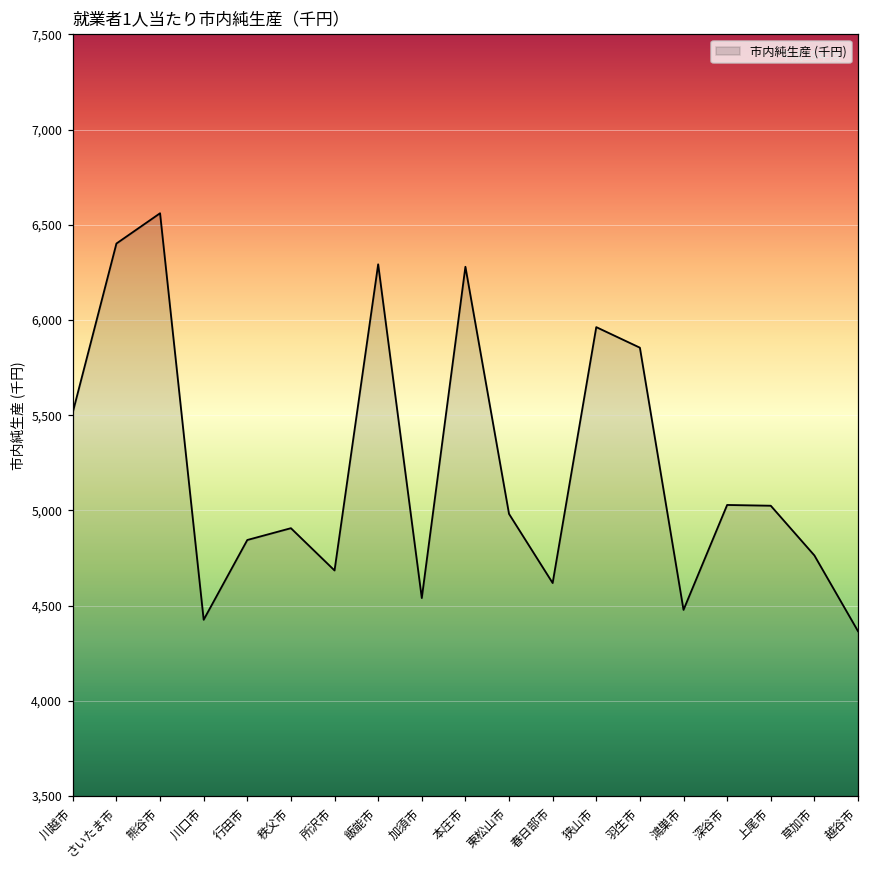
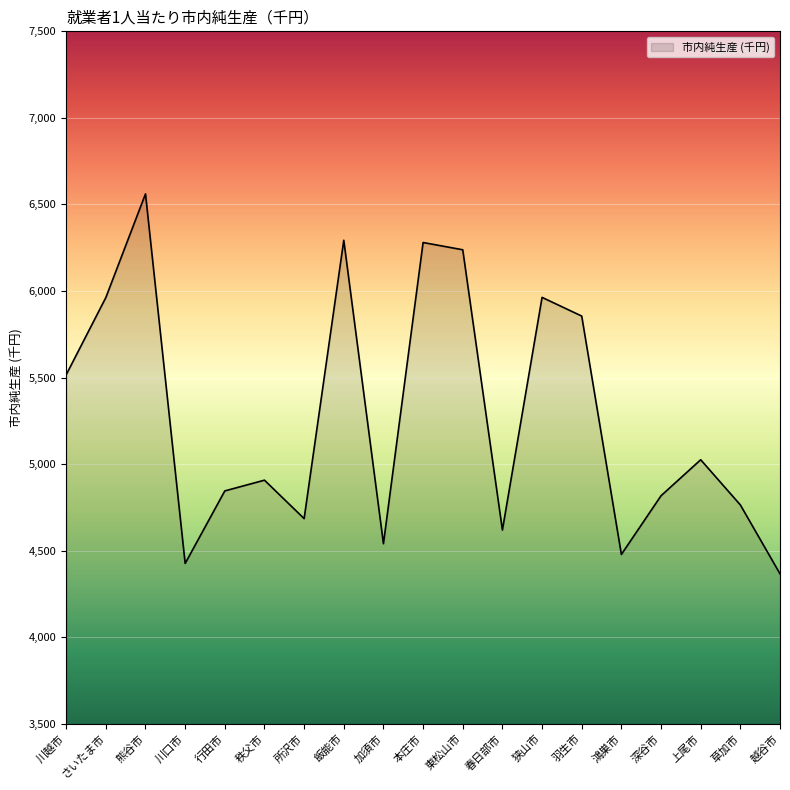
  {
    "川越市": "5,520",
-   "さいたま市": "6,400",
+   "さいたま市": "5,960",
    "熊谷市": "6,560",
    "川口市": "4,430",
    "行田市": "4,850",
    "秩父市": "4,910",
    "所沢市": "4,690",
    "飯能市": "6,290",
    "加須市": "4,540",
    "本庄市": "6,280",
-   "東松山市": "4,980",
+   "東松山市": "6,240",
    "春日部市": "4,620",
    "狭山市": "5,960",
    "羽生市": "5,860",
    "鴻巣市": "4,480",
-   "深谷市": "5,030",
+   "深谷市": "4,820",
    "上尾市": "5,030",
    "草加市": "4,760",
    "越谷市": "4,370"
  }
